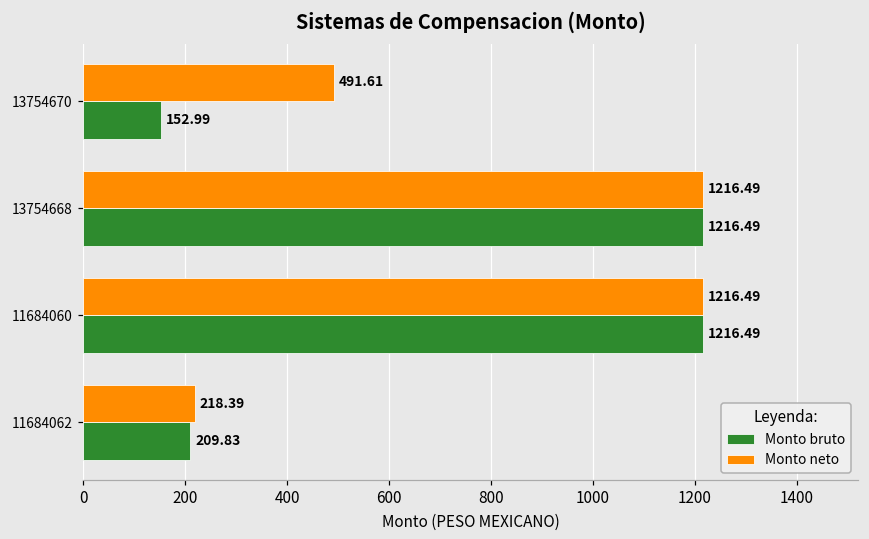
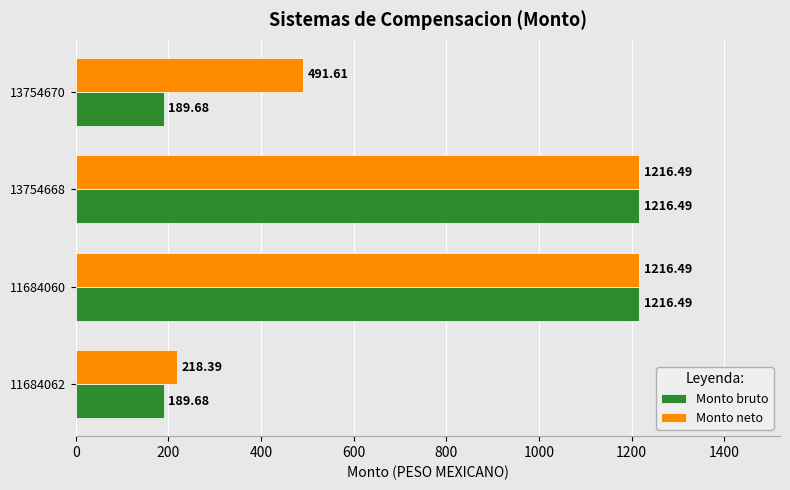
  {
    "Monto bruto": {
-     "13754670": 152.99,
+     "13754670": 189.68,
      "13754668": 1216.49,
      "11684060": 1216.49,
-     "11684062": 209.83
+     "11684062": 189.68
    },
    "Monto neto": {
      "13754670": 491.61,
      "13754668": 1216.49,
      "11684060": 1216.49,
      "11684062": 218.39
    }
  }
